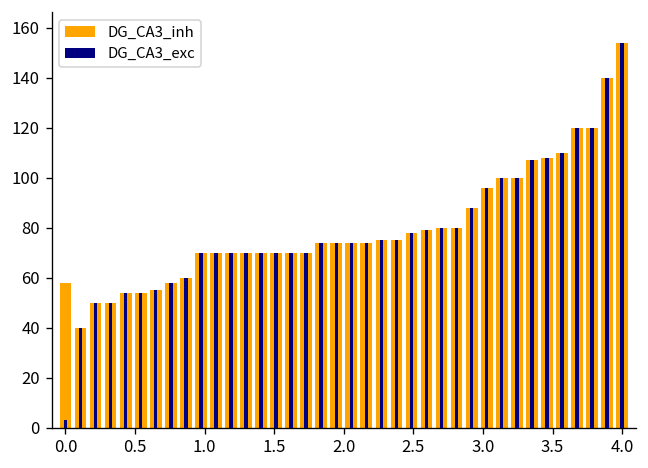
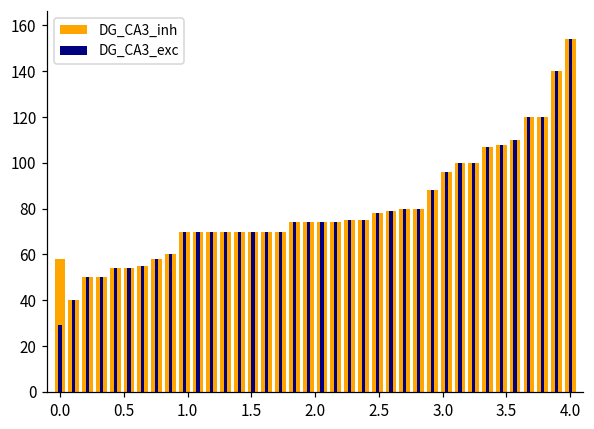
  {
    "DG_CA3_inh": {
      "0.0": 58,
      "4.0": 154
    },
    "DG_CA3_exc": {
-     "0.0": 3,
+     "0.0": 29,
      "4.0": 154
    }
  }
